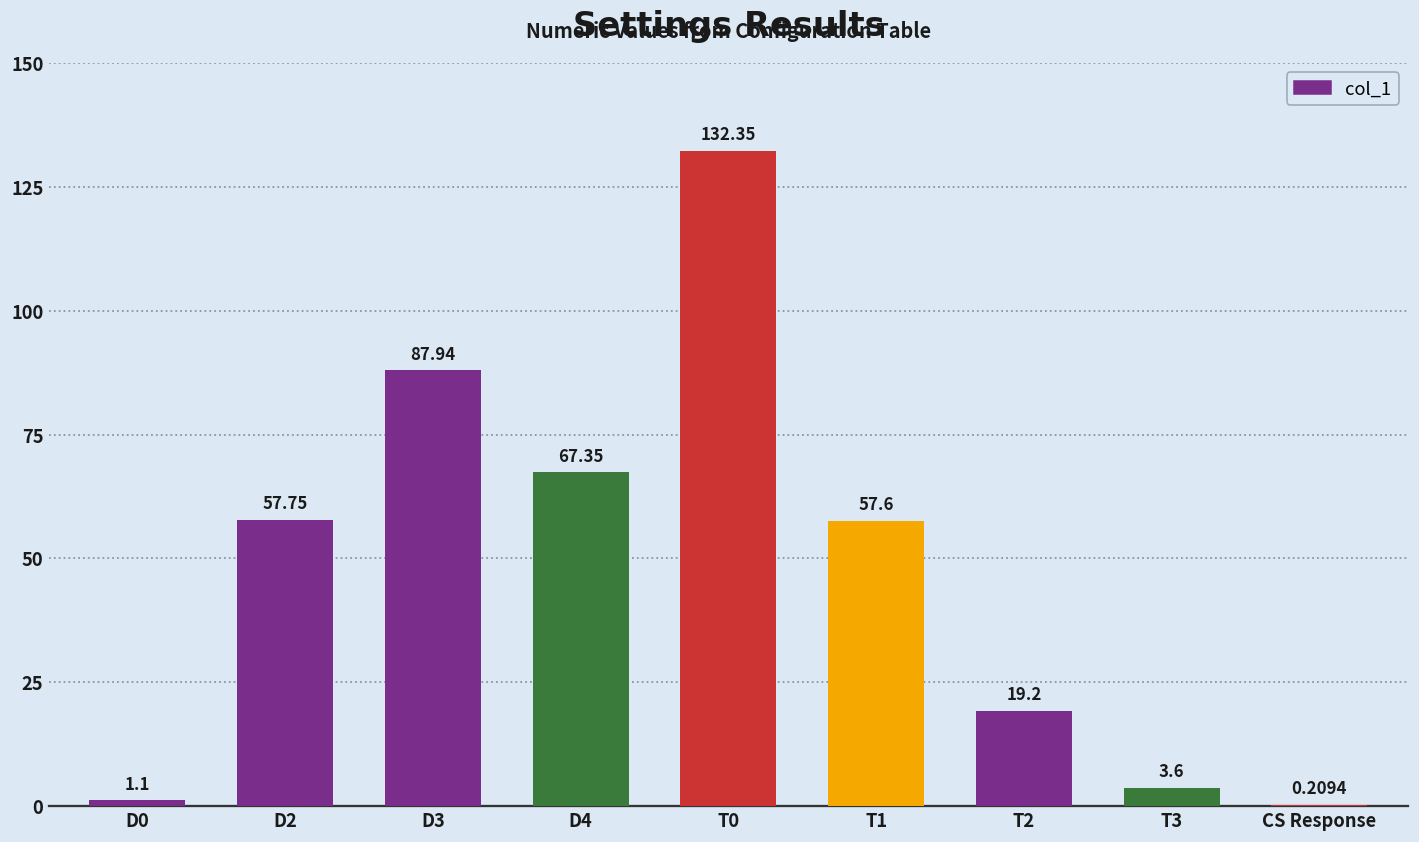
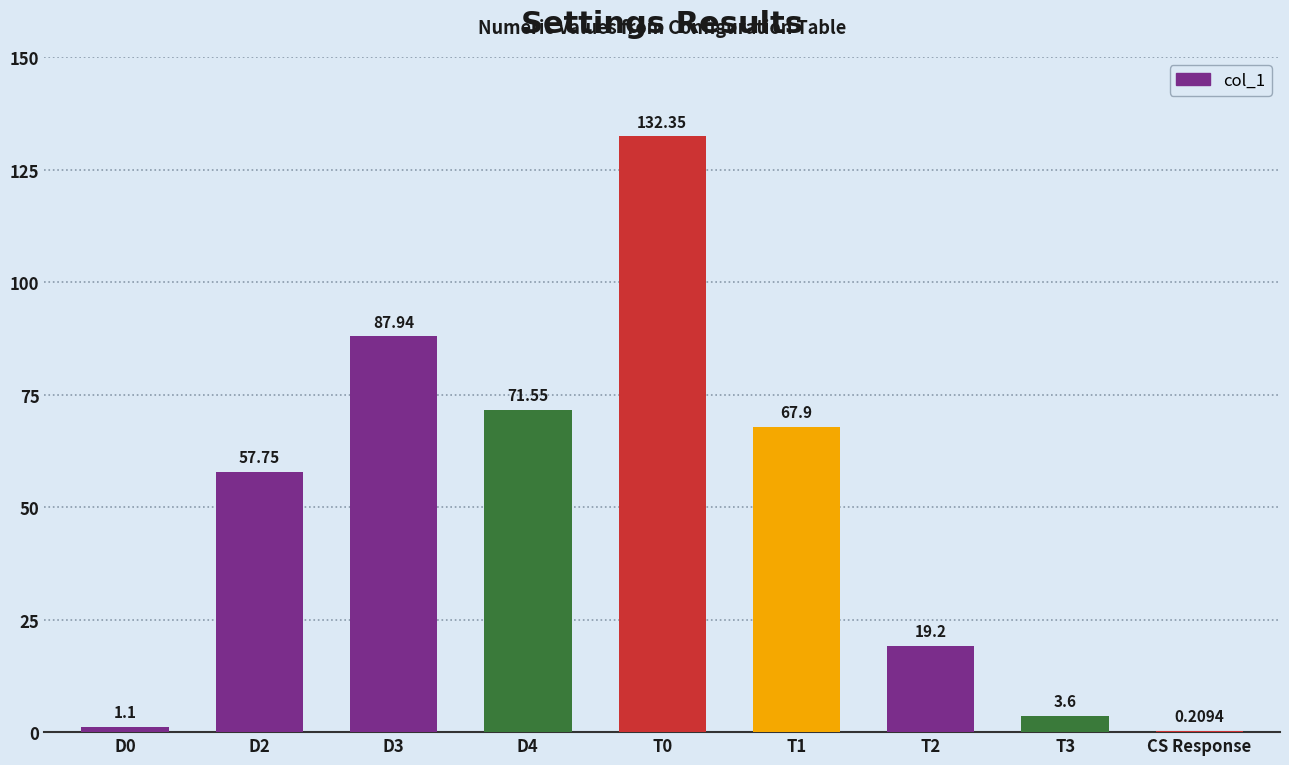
  {
    "D0": 1.1,
    "D2": 57.75,
    "D3": 87.94,
-   "D4": 67.35,
+   "D4": 71.55,
    "T0": 132.35,
-   "T1": 57.6,
+   "T1": 67.9,
    "T2": 19.2,
    "T3": 3.6,
    "CS Response": 0.2094
  }
